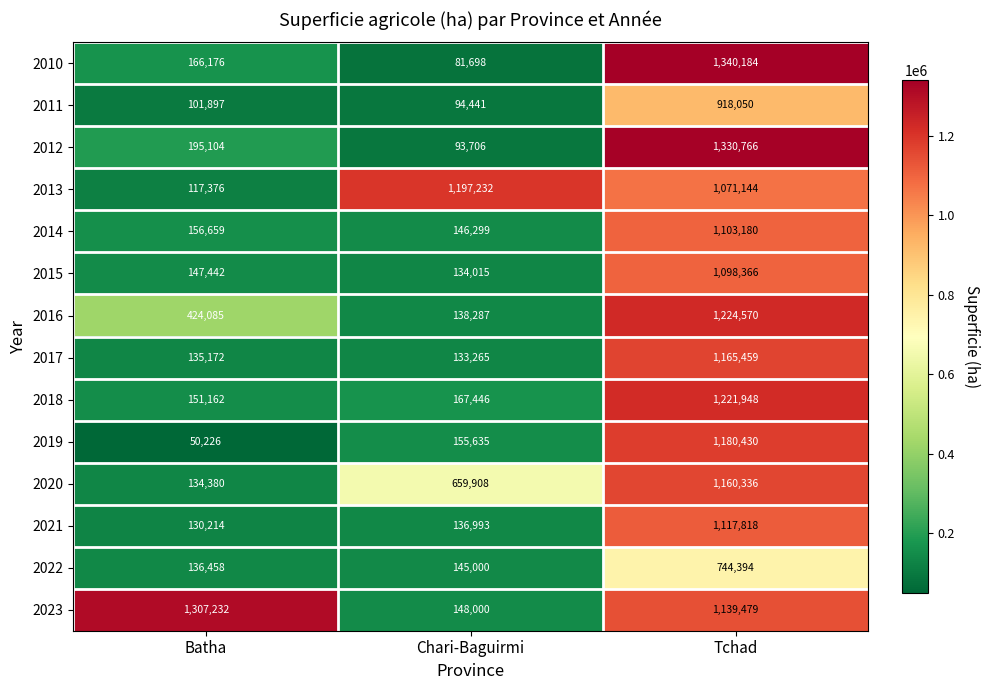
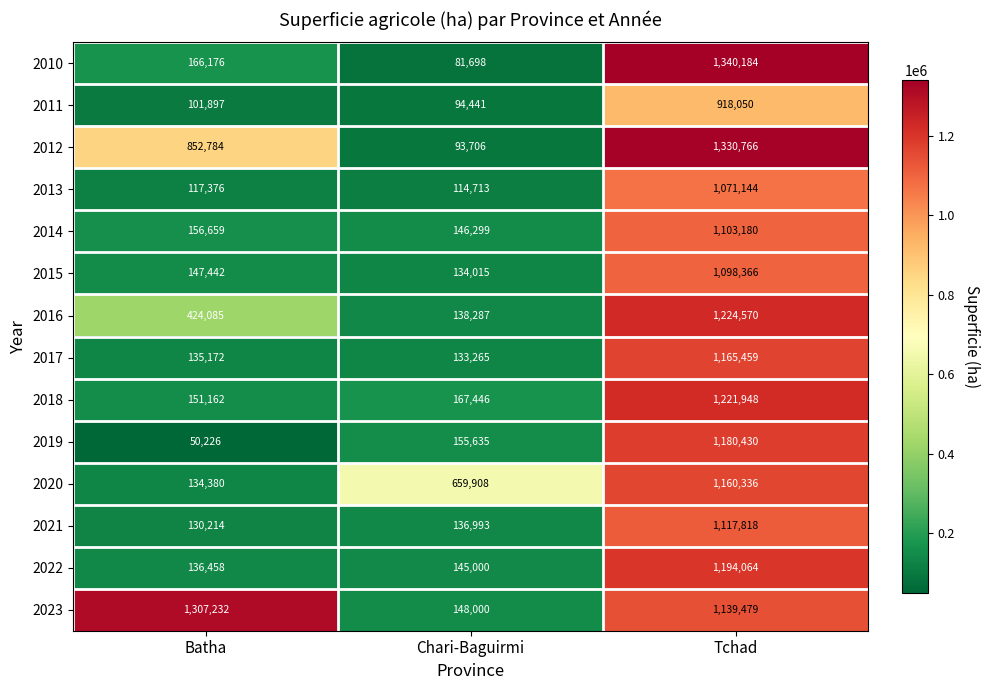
  {
    "2010": {
      "Batha": "166,176",
      "Chari-Baguirmi": "81,698",
      "Tchad": "1,340,184"
    },
    "2011": {
      "Batha": "101,897",
      "Chari-Baguirmi": "94,441",
      "Tchad": "918,050"
    },
    "2012": {
-     "Batha": "195,104",
+     "Batha": "852,784",
      "Chari-Baguirmi": "93,706",
      "Tchad": "1,330,766"
    },
    "2013": {
      "Batha": "117,376",
-     "Chari-Baguirmi": "1,197,232",
+     "Chari-Baguirmi": "114,713",
      "Tchad": "1,071,144"
    },
    "2014": {
      "Batha": "156,659",
      "Chari-Baguirmi": "146,299",
      "Tchad": "1,103,180"
    },
    "2015": {
      "Batha": "147,442",
      "Chari-Baguirmi": "134,015",
      "Tchad": "1,098,366"
    },
    "2016": {
      "Batha": "424,085",
      "Chari-Baguirmi": "138,287",
      "Tchad": "1,224,570"
    },
    "2017": {
      "Batha": "135,172",
      "Chari-Baguirmi": "133,265",
      "Tchad": "1,165,459"
    },
    "2018": {
      "Batha": "151,162",
      "Chari-Baguirmi": "167,446",
      "Tchad": "1,221,948"
    },
    "2019": {
      "Batha": "50,226",
      "Chari-Baguirmi": "155,635",
      "Tchad": "1,180,430"
    },
    "2020": {
      "Batha": "134,380",
      "Chari-Baguirmi": "659,908",
      "Tchad": "1,160,336"
    },
    "2021": {
      "Batha": "130,214",
      "Chari-Baguirmi": "136,993",
      "Tchad": "1,117,818"
    },
    "2022": {
      "Batha": "136,458",
      "Chari-Baguirmi": "145,000",
-     "Tchad": "744,394"
+     "Tchad": "1,194,064"
    },
    "2023": {
      "Batha": "1,307,232",
      "Chari-Baguirmi": "148,000",
      "Tchad": "1,139,479"
    }
  }
